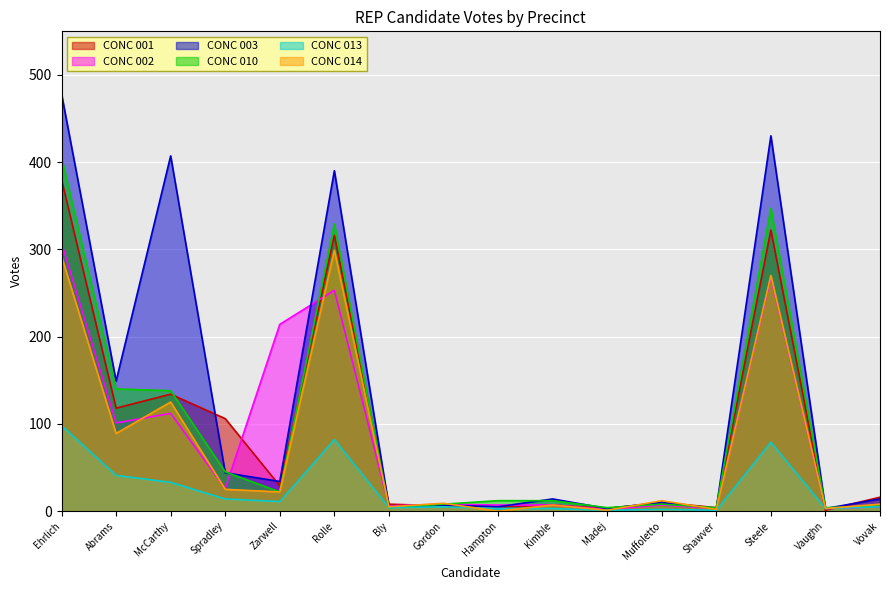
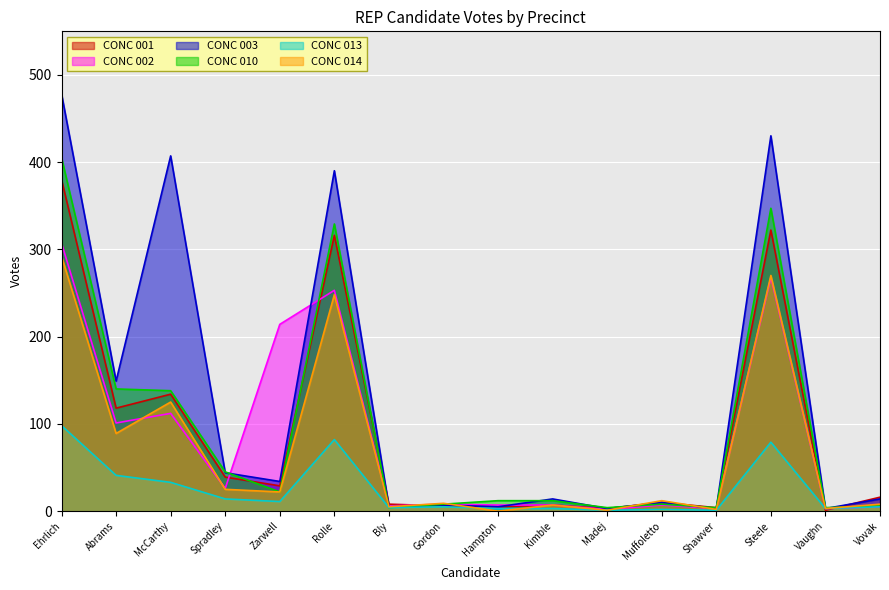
  {
    "CONC 001": {
      "Ehrlich": 380,
      "Abrams": 120,
      "McCarthy": 130,
-     "Spradley": 110,
+     "Spradley": 40,
      "Zarwell": 30,
      "Rolle": 320,
      "Steele": 320
    },
    "CONC 002": {
      "Ehrlich": 310,
      "Abrams": 100,
      "McCarthy": 110,
      "Zarwell": 210,
      "Rolle": 250
    },
    "CONC 003": {
      "Ehrlich": 480,
      "Abrams": 150,
      "McCarthy": 410,
      "Zarwell": 30,
      "Rolle": 390,
      "Steele": 430
    },
    "CONC 010": {
      "Ehrlich": 410,
      "Abrams": 140,
      "McCarthy": 140,
      "Rolle": 330,
      "Hampton": 10,
      "Steele": 350
    },
    "CONC 013": {
      "Ehrlich": 100,
      "Abrams": 40,
      "McCarthy": 30,
      "Spradley": 10,
      "Zarwell": 10,
      "Rolle": 80,
      "Kimble": 0,
      "Muffoletto": 0,
      "Steele": 80
    },
    "CONC 014": {
      "Ehrlich": 290,
      "Abrams": 90,
      "McCarthy": 130,
-     "Rolle": 300,
+     "Rolle": 250,
      "Hampton": 0
    }
  }
